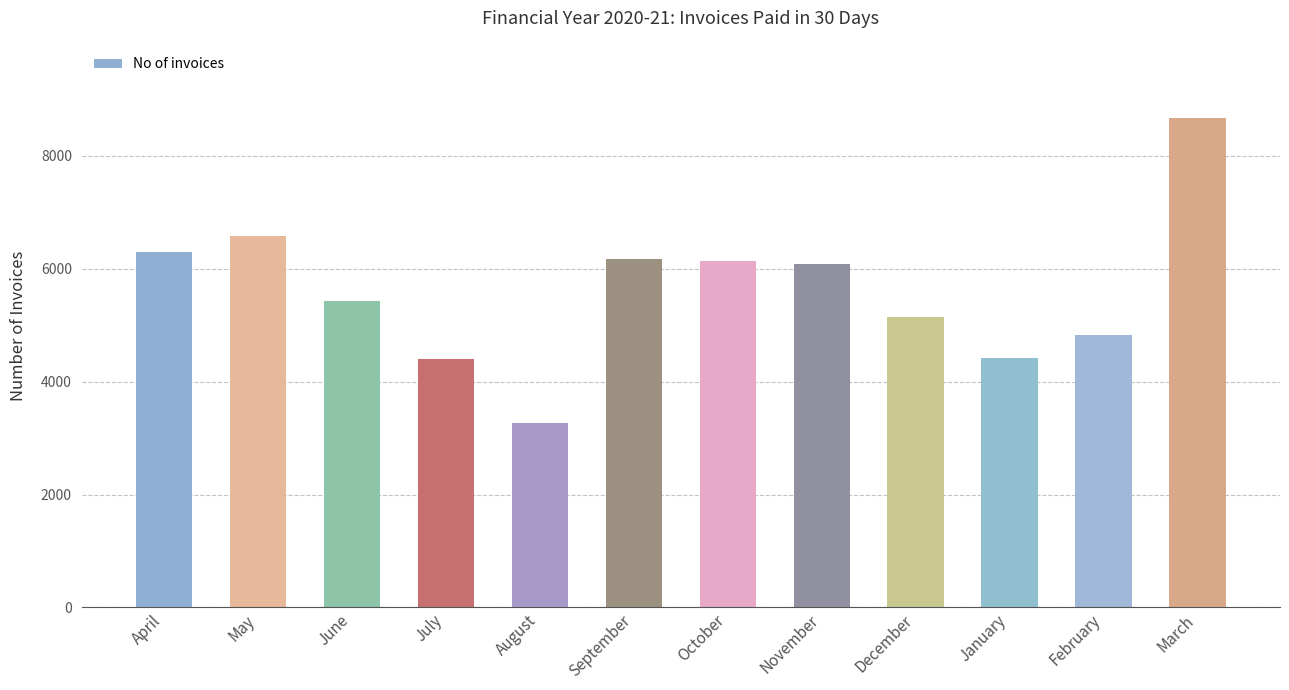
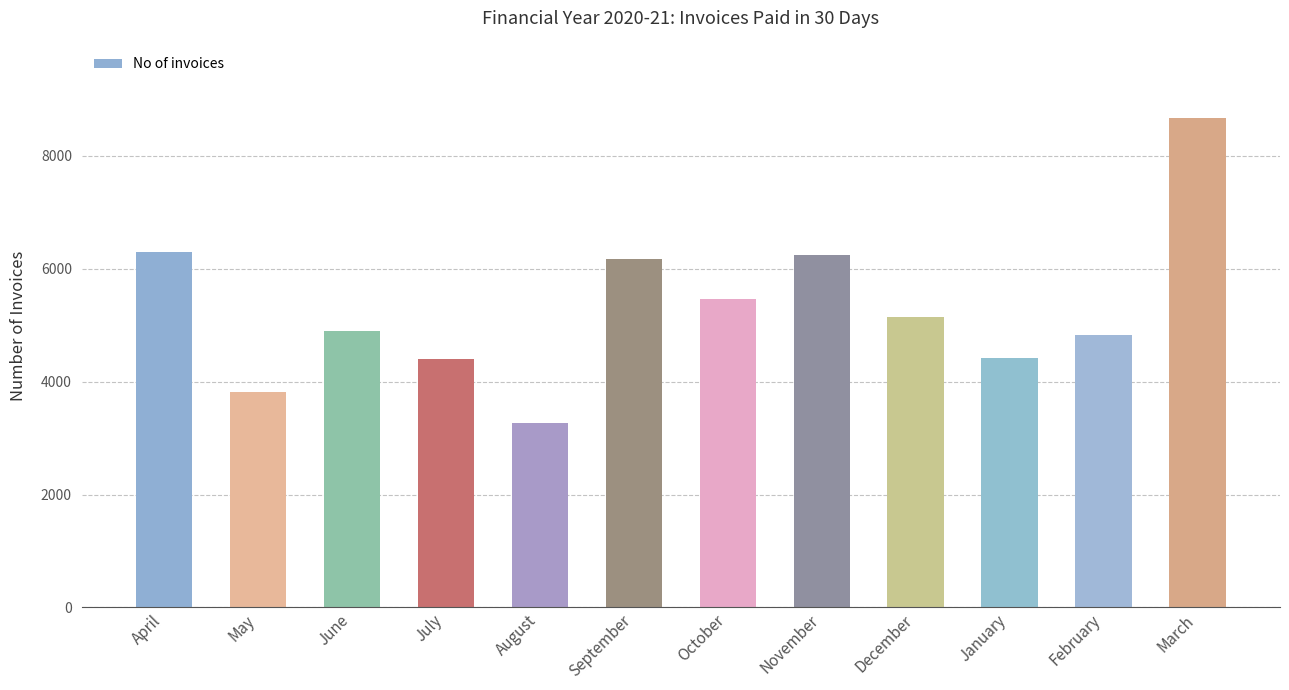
  {
    "April": 6300,
-   "May": 6600,
-   "June": 5400,
+   "May": 3800,
+   "June": 4900,
    "July": 4400,
    "August": 3300,
    "September": 6200,
-   "October": 6100,
-   "November": 6100,
+   "October": 5500,
+   "November": 6200,
    "December": 5100,
    "January": 4400,
    "February": 4800,
    "March": 8700
  }
